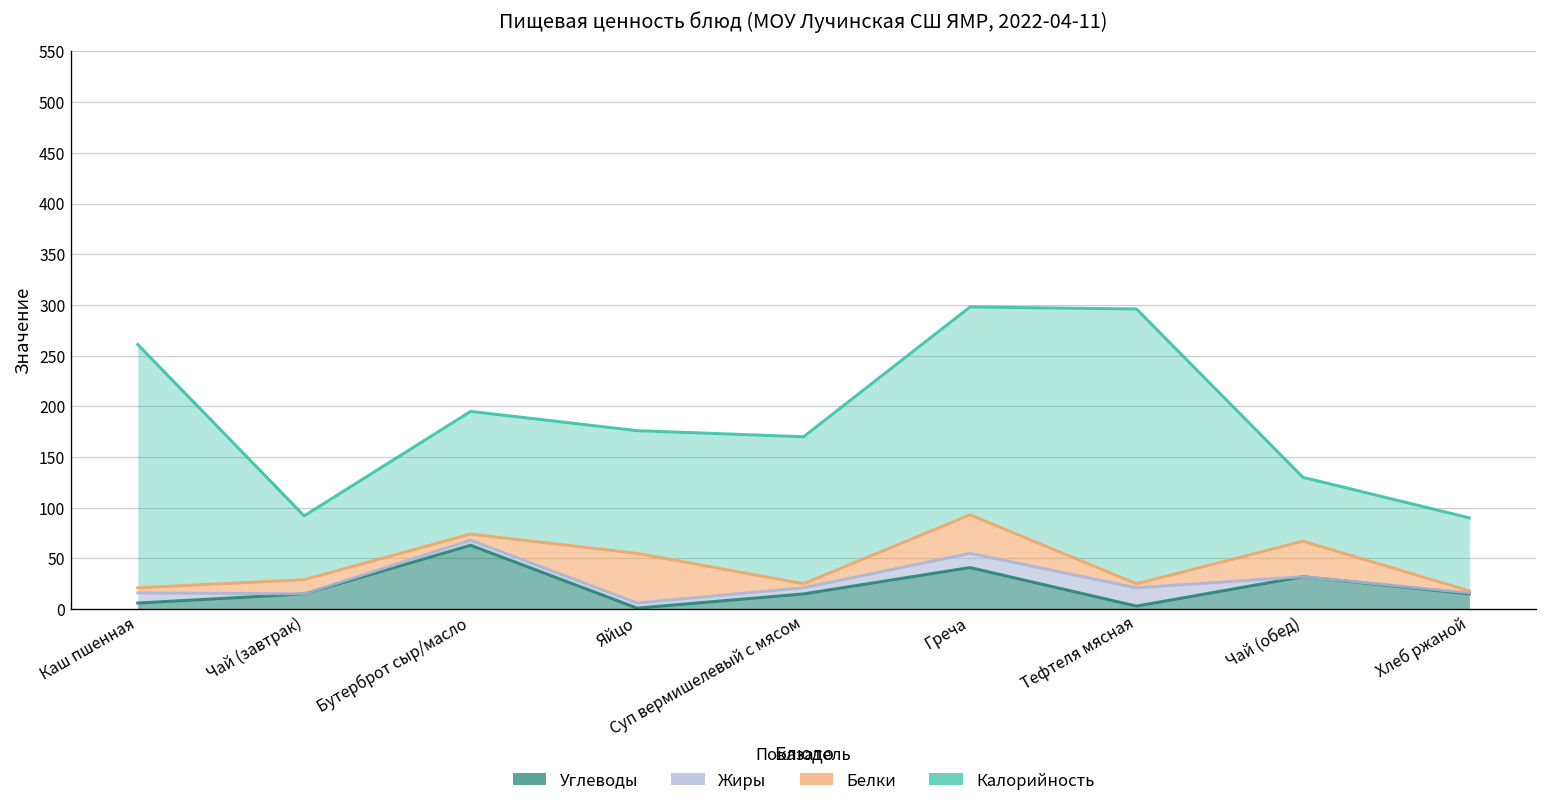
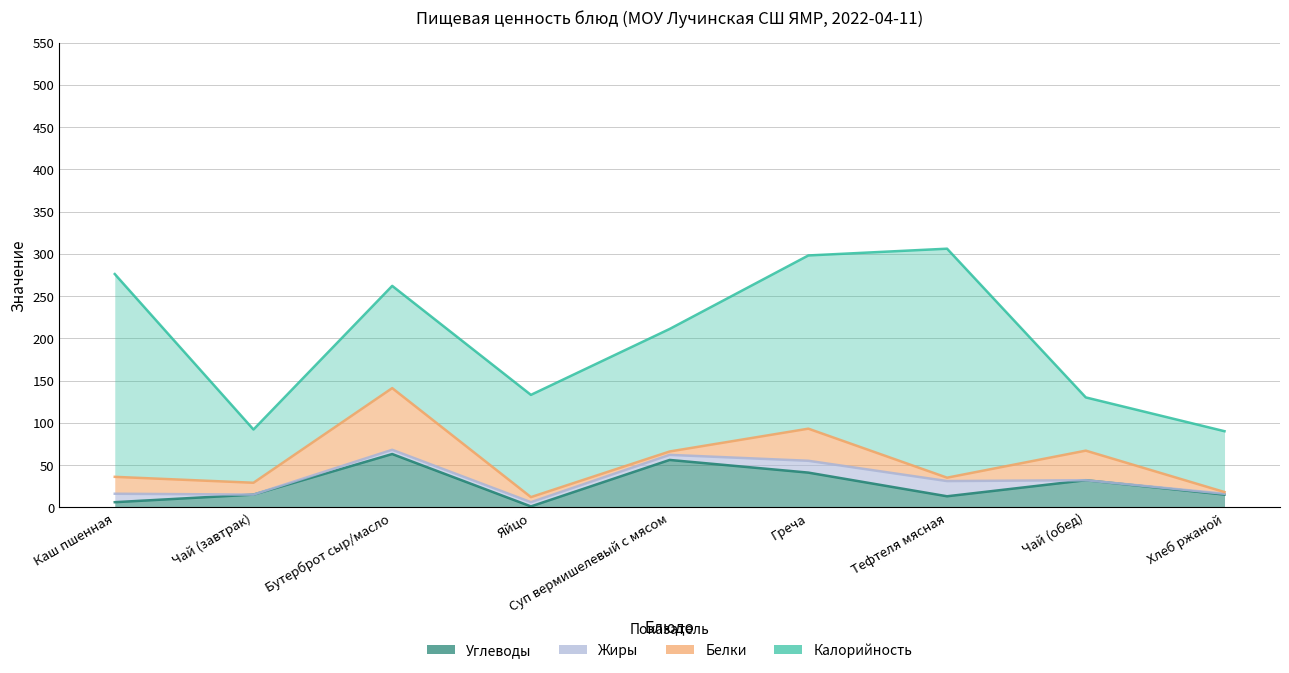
  {
    "Углеводы": {
      "Каш пшенная": 10,
      "Бутерброт сыр/масло": 60,
      "Яйцо": 0,
-     "Суп вермишелевый с мясом": 20,
+     "Суп вермишелевый с мясом": 60,
      "Греча": 40,
-     "Тефтеля мясная": 0
+     "Тефтеля мясная": 10
    },
    "Белки": {
-     "Каш пшенная": 10,
+     "Каш пшенная": 20,
      "Чай (завтрак)": 10,
-     "Бутерброт сыр/масло": 10,
-     "Яйцо": 50,
+     "Бутерброт сыр/масло": 70,
+     "Яйцо": 10,
      "Суп вермишелевый с мясом": 0,
      "Греча": 40,
      "Тефтеля мясная": 0,
      "Чай (обед)": 40
    }
  }
